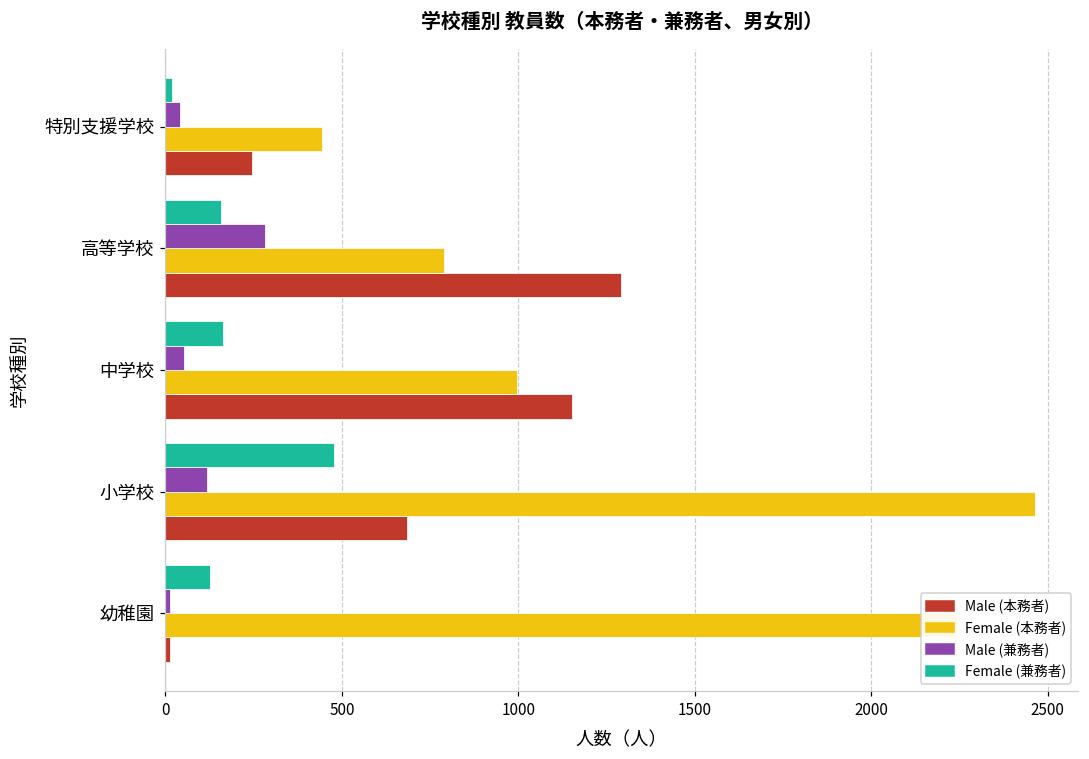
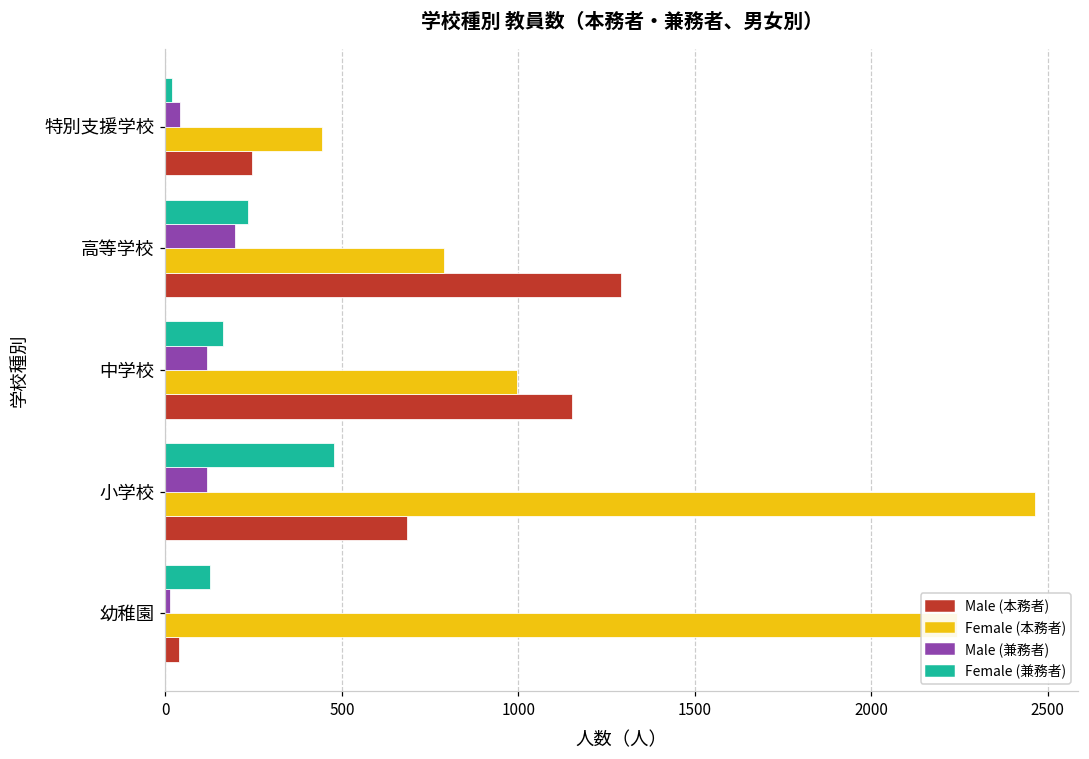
  {
    "Male (本務者)": {
      "特別支援学校": 250,
      "高等学校": 1290,
      "中学校": 1150,
      "小学校": 690,
-     "幼稚園": 10
+     "幼稚園": 40
    },
    "Female (本務者)": {
      "特別支援学校": 450,
      "高等学校": 790,
      "中学校": 1000,
      "小学校": 2460
    },
    "Male (兼務者)": {
      "特別支援学校": 40,
-     "高等学校": 280,
-     "中学校": 50,
+     "高等学校": 200,
+     "中学校": 120,
      "小学校": 120,
      "幼稚園": 10
    },
    "Female (兼務者)": {
      "特別支援学校": 20,
-     "高等学校": 160,
+     "高等学校": 240,
      "中学校": 160,
      "小学校": 480,
      "幼稚園": 130
    }
  }
